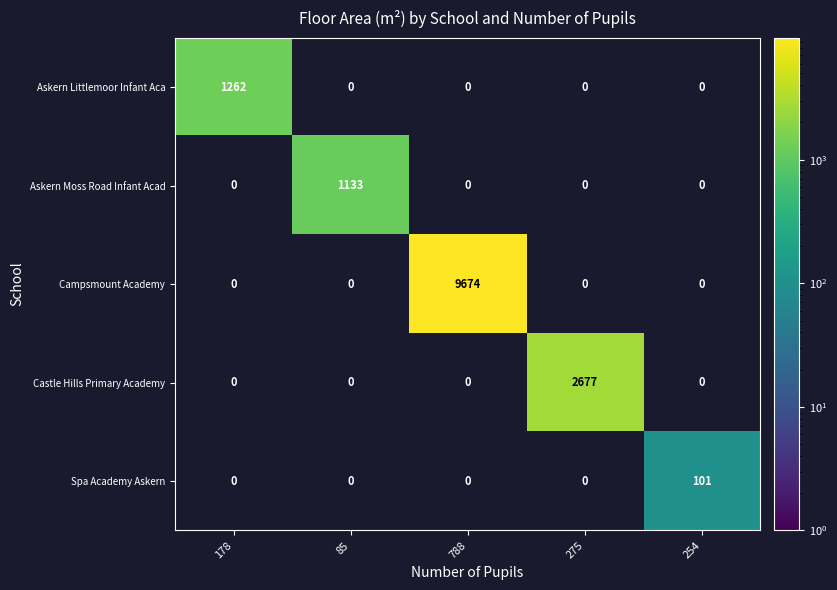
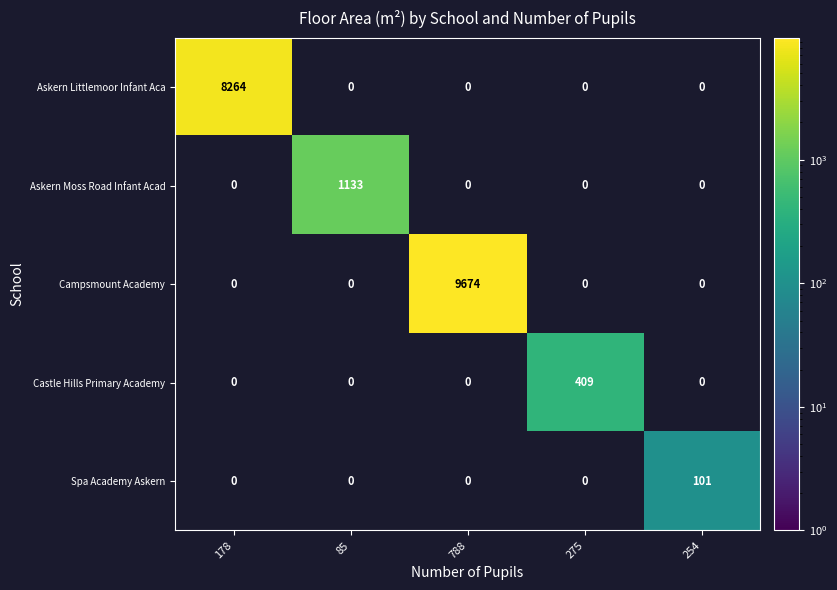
  {
    "Askern Littlemoor Infant Aca": {
-     "178": 1262,
+     "178": 8264,
      "85": 0,
      "788": 0,
      "275": 0,
      "254": 0
    },
    "Askern Moss Road Infant Acad": {
      "178": 0,
      "85": 1133,
      "788": 0,
      "275": 0,
      "254": 0
    },
    "Campsmount Academy": {
      "178": 0,
      "85": 0,
      "788": 9674,
      "275": 0,
      "254": 0
    },
    "Castle Hills Primary Academy": {
      "178": 0,
      "85": 0,
      "788": 0,
-     "275": 2677,
+     "275": 409,
      "254": 0
    },
    "Spa Academy Askern": {
      "178": 0,
      "85": 0,
      "788": 0,
      "275": 0,
      "254": 101
    }
  }
